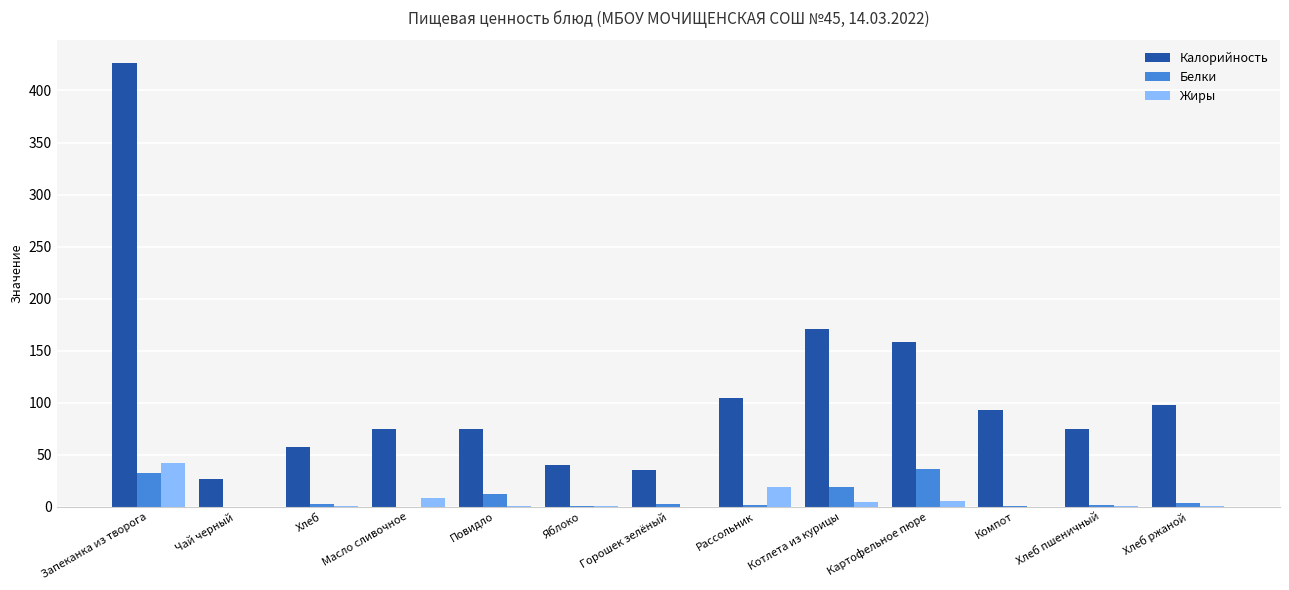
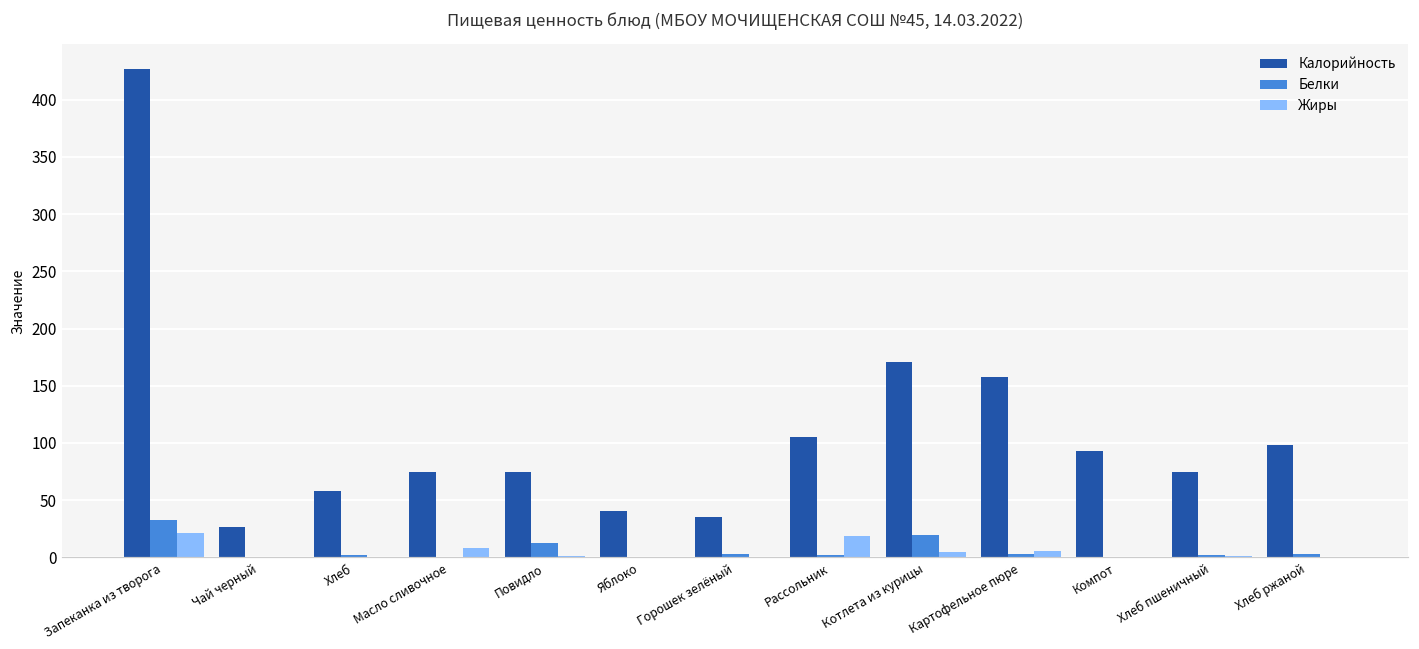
  {
    "Калорийность": {
      "Запеканка из творога": 427,
      "Чай черный": 26,
      "Хлеб": 58,
      "Масло сливочное": 75,
      "Повидло": 75,
      "Яблоко": 40,
      "Горошек зелёный": 35,
      "Рассольник": 105,
      "Котлета из курицы": 171,
      "Картофельное пюре": 158,
      "Компот": 93,
      "Хлеб пшеничный": 75,
      "Хлеб ржаной": 98
    },
    "Белки": {
      "Запеканка из творога": 32,
      "Повидло": 13,
      "Горошек зелёный": 3,
      "Котлета из курицы": 19,
-     "Картофельное пюре": 37,
+     "Картофельное пюре": 3,
      "Хлеб ржаной": 3
    },
    "Жиры": {
-     "Запеканка из творога": 42,
+     "Запеканка из творога": 22,
      "Чай черный": 0,
      "Масло сливочное": 8,
      "Горошек зелёный": 0,
      "Рассольник": 19,
      "Котлета из курицы": 5,
      "Картофельное пюре": 6,
      "Компот": 0
    }
  }
